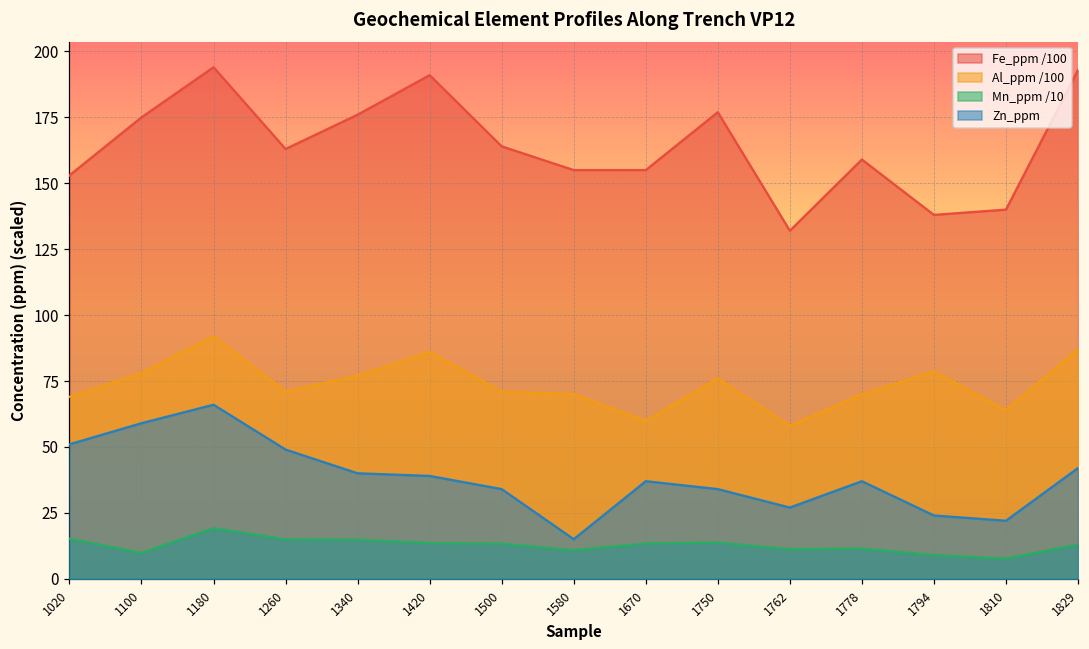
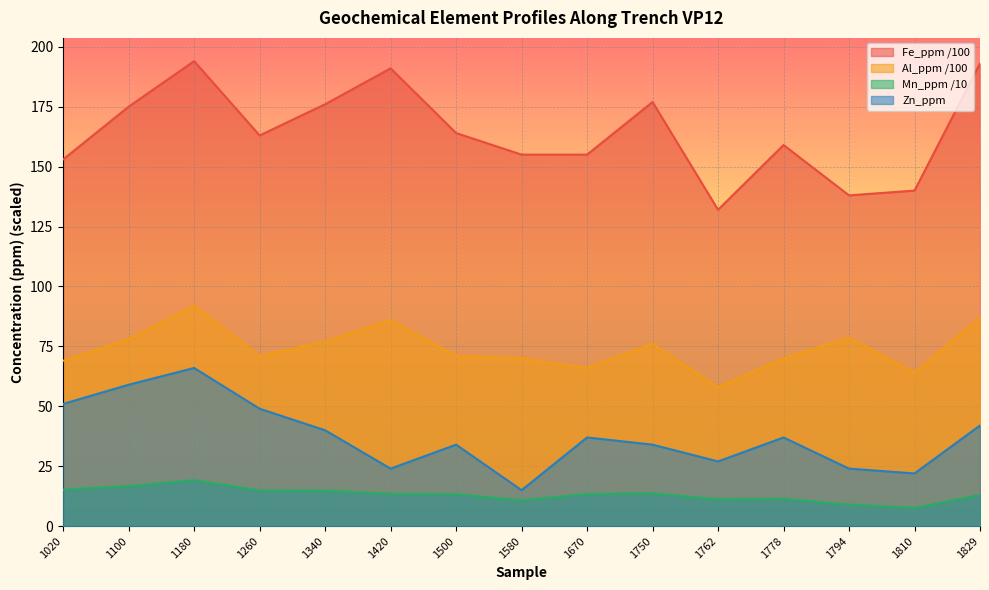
  {
    "Fe_ppm /100": {
      "1020": 153,
      "1100": 175,
      "1180": 194,
      "1260": 163,
      "1340": 176,
      "1420": 191,
      "1500": 164,
      "1580": 155,
      "1670": 155,
      "1750": 177,
      "1762": 132,
      "1778": 159,
      "1794": 138,
      "1810": 140,
      "1829": 193
    },
    "Al_ppm /100": {
      "1020": 69,
      "1100": 78,
      "1180": 92,
      "1260": 71,
      "1340": 77,
      "1420": 86,
      "1500": 71,
      "1580": 70,
-     "1670": 60,
+     "1670": 66,
      "1750": 76,
      "1762": 58,
      "1778": 70,
      "1794": 79,
      "1810": 64,
      "1829": 87
    },
    "Mn_ppm /10": {
      "1020": 15,
-     "1100": 10,
+     "1100": 17,
      "1180": 19,
      "1260": 15,
      "1340": 15,
      "1420": 14,
      "1500": 13,
      "1580": 11,
      "1670": 13,
      "1750": 14,
      "1762": 11,
      "1778": 11,
      "1794": 9,
      "1810": 8,
      "1829": 13
    },
    "Zn_ppm": {
      "1020": 51,
      "1100": 59,
      "1180": 66,
      "1260": 49,
      "1340": 40,
-     "1420": 39,
+     "1420": 24,
      "1500": 34,
      "1580": 15,
      "1670": 37,
      "1750": 34,
      "1762": 27,
      "1778": 37,
      "1794": 24,
      "1810": 22,
      "1829": 42
    }
  }
